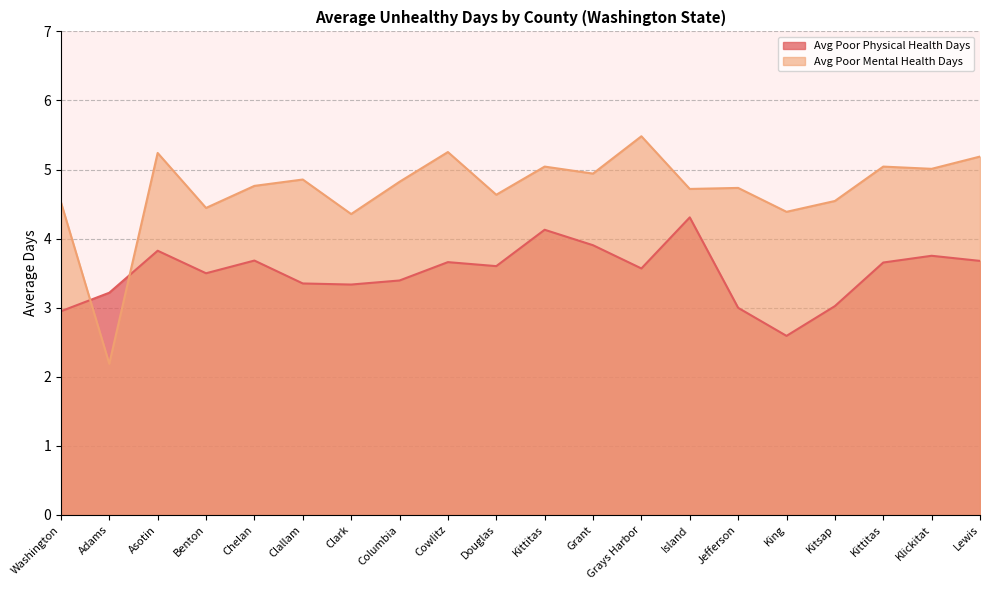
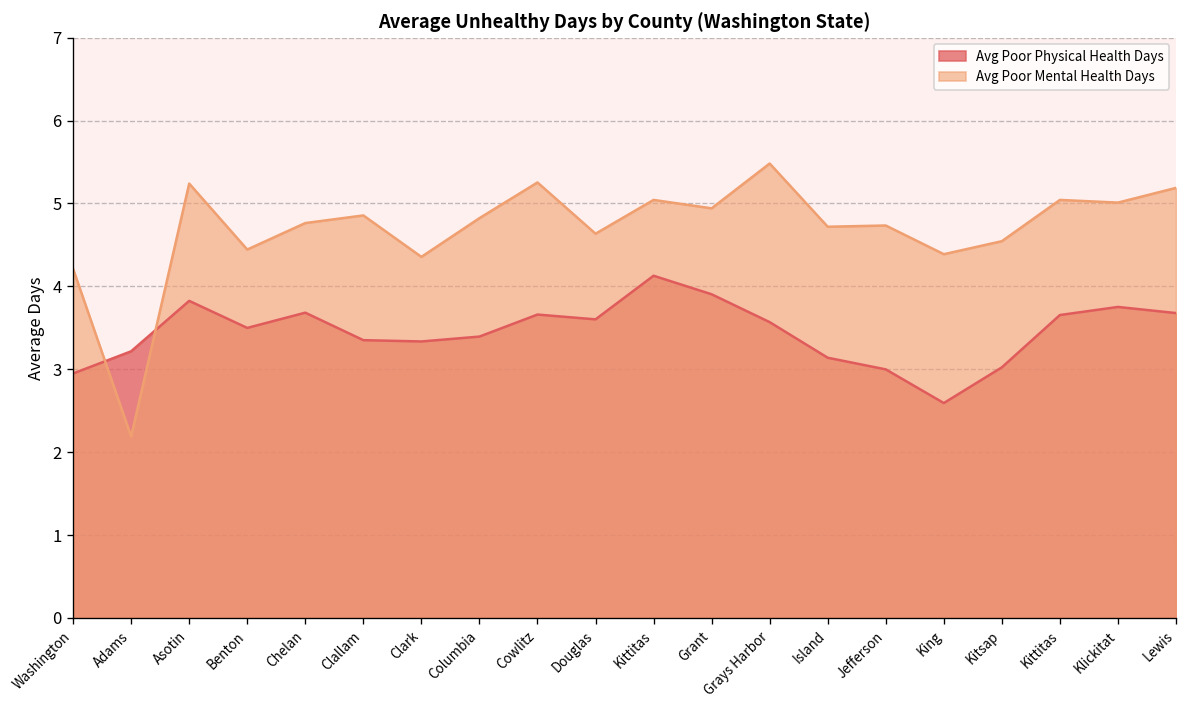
  {
    "Avg Poor Physical Health Days": {
      "Washington": 2.9,
      "Adams": 3.2,
      "Asotin": 3.8,
      "Benton": 3.5,
      "Chelan": 3.7,
      "Clallam": 3.4,
      "Clark": 3.3,
      "Columbia": 3.4,
      "Cowlitz": 3.7,
      "Douglas": 3.6,
      "Grant": 3.9,
      "Grays Harbor": 3.6,
-     "Island": 4.3,
+     "Island": 3.1,
      "Jefferson": 3.0,
      "King": 2.6,
      "Kitsap": 3.0,
      "Klickitat": 3.8,
      "Lewis": 3.7
    },
    "Avg Poor Mental Health Days": {
-     "Washington": 4.5,
+     "Washington": 4.2,
      "Adams": 2.2,
      "Asotin": 5.2,
      "Benton": 4.4,
      "Chelan": 4.8,
      "Clallam": 4.9,
      "Clark": 4.4,
      "Columbia": 4.8,
      "Cowlitz": 5.3,
      "Douglas": 4.6,
      "Grant": 4.9,
      "Grays Harbor": 5.5,
      "Island": 4.7,
      "Jefferson": 4.7,
      "King": 4.4,
      "Kitsap": 4.5,
      "Klickitat": 5.0,
      "Lewis": 5.2
    }
  }
